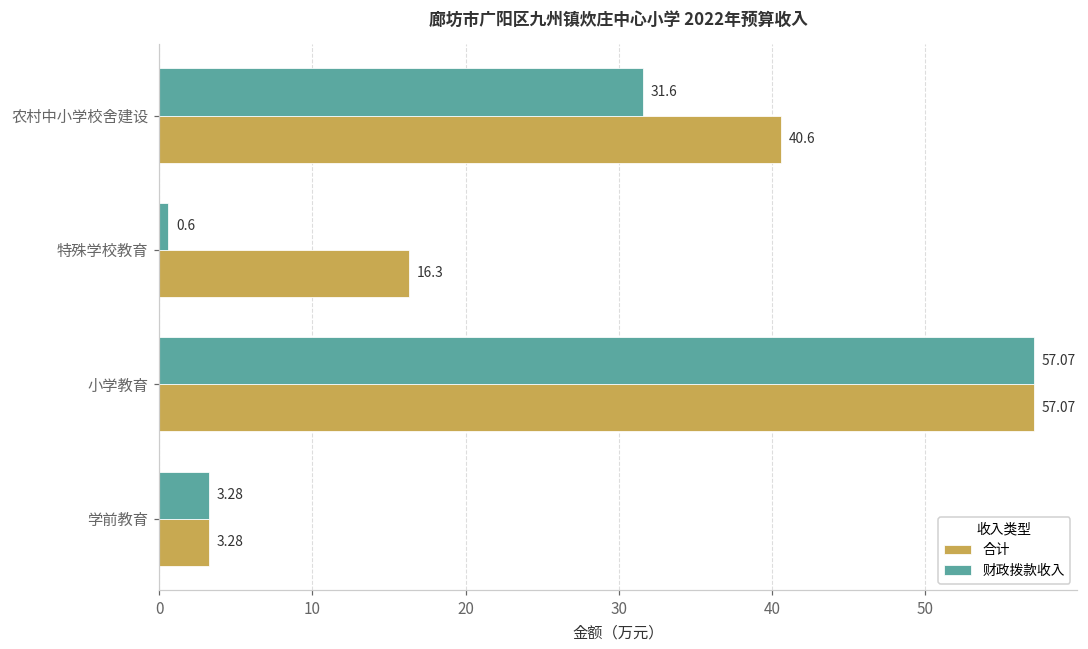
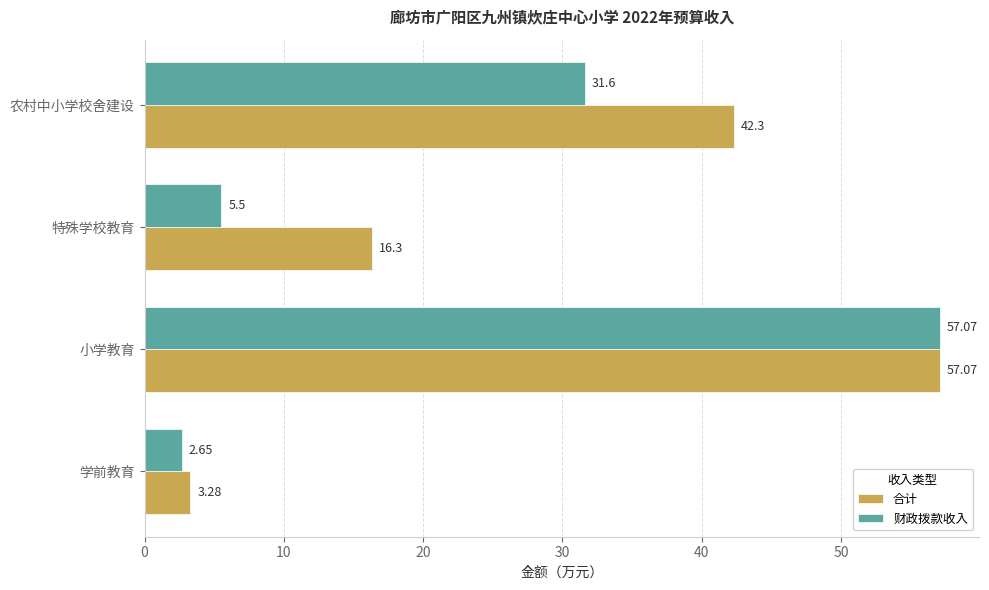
  {
    "合计": {
-     "农村中小学校舍建设": 40.6,
+     "农村中小学校舍建设": 42.3,
      "特殊学校教育": 16.3,
      "小学教育": 57.07,
      "学前教育": 3.28
    },
    "财政拨款收入": {
      "农村中小学校舍建设": 31.6,
-     "特殊学校教育": 0.6,
+     "特殊学校教育": 5.5,
      "小学教育": 57.07,
-     "学前教育": 3.28
+     "学前教育": 2.65
    }
  }
